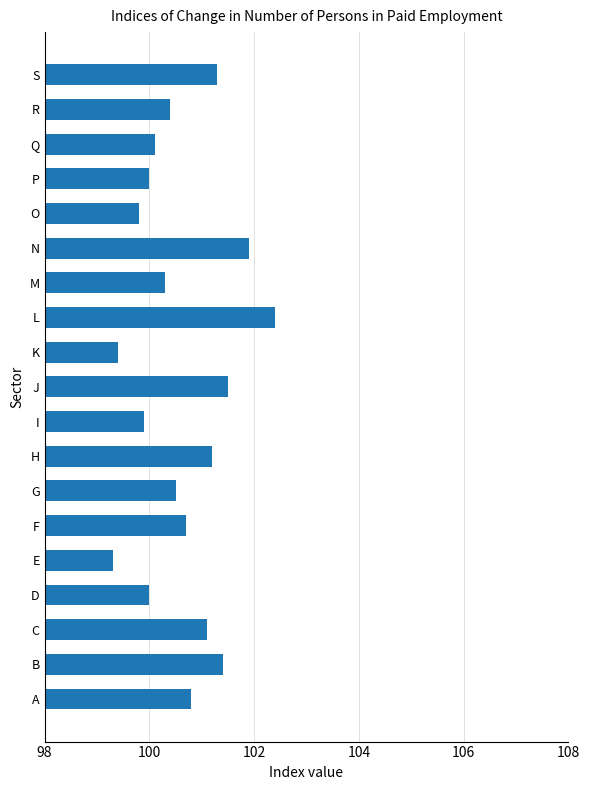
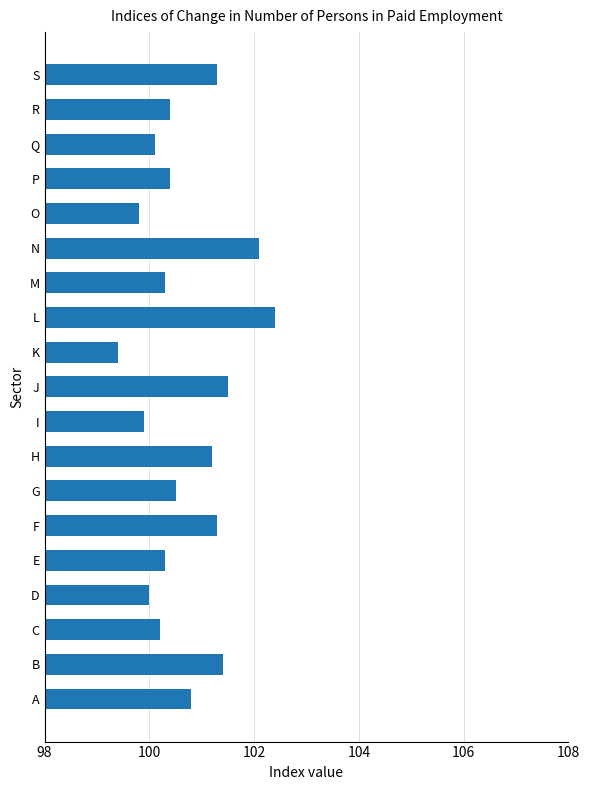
  {
    "S": 101.3,
    "R": 100.4,
    "Q": 100.1,
-   "P": 100.0,
+   "P": 100.4,
    "O": 99.8,
-   "N": 101.9,
+   "N": 102.1,
    "M": 100.3,
    "L": 102.4,
    "K": 99.4,
    "J": 101.5,
    "I": 99.9,
    "H": 101.2,
    "G": 100.5,
-   "F": 100.7,
-   "E": 99.3,
+   "F": 101.3,
+   "E": 100.3,
    "D": 100.0,
-   "C": 101.1,
+   "C": 100.2,
    "B": 101.4,
    "A": 100.8
  }
